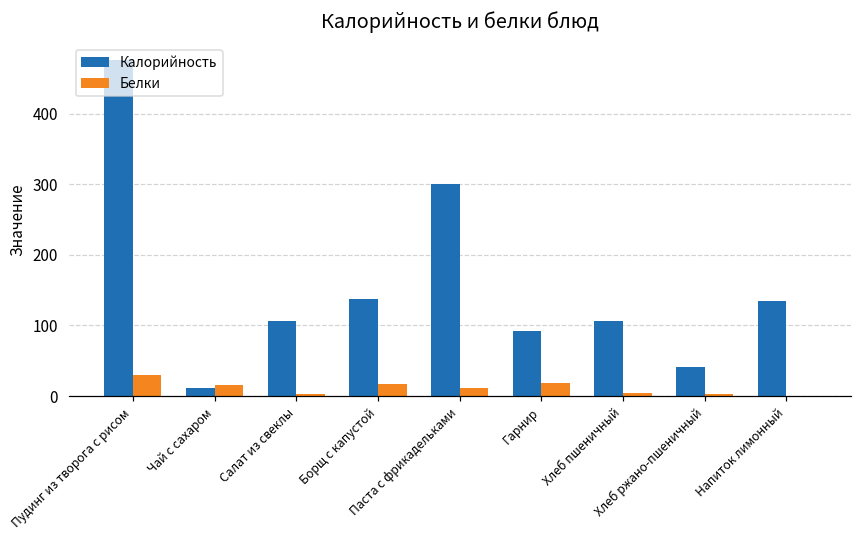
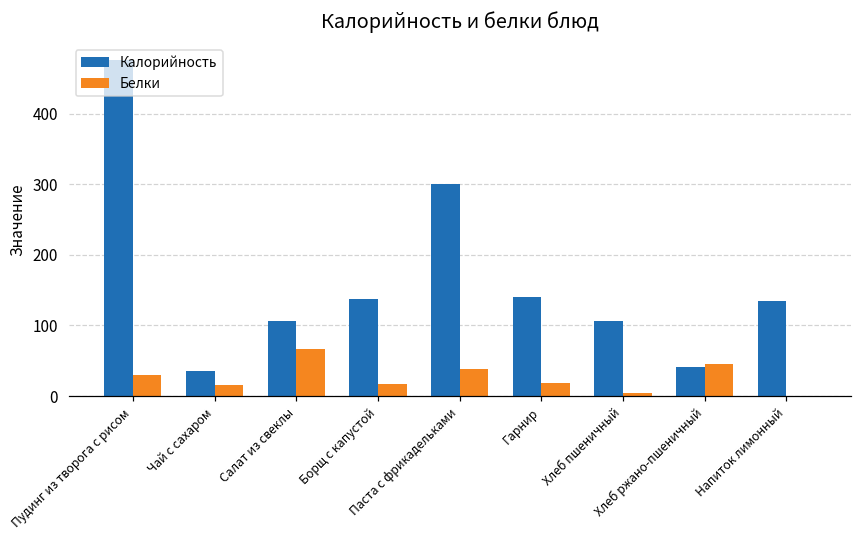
  {
    "Калорийность": {
-     "Чай с сахаром": 10,
+     "Чай с сахаром": 40,
      "Салат из свеклы": 110,
      "Борщ с капустой": 140,
      "Паста с фрикадельками": 300,
-     "Гарнир": 90,
+     "Гарнир": 140,
      "Хлеб пшеничный": 110,
      "Хлеб ржано-пшеничный": 40,
      "Напиток лимонный": 130
    },
    "Белки": {
      "Пудинг из творога с рисом": 30,
      "Чай с сахаром": 20,
-     "Салат из свеклы": 0,
+     "Салат из свеклы": 70,
      "Борщ с капустой": 20,
-     "Паста с фрикадельками": 10,
+     "Паста с фрикадельками": 40,
      "Гарнир": 20,
      "Хлеб пшеничный": 0,
-     "Хлеб ржано-пшеничный": 0
+     "Хлеб ржано-пшеничный": 50
    }
  }
